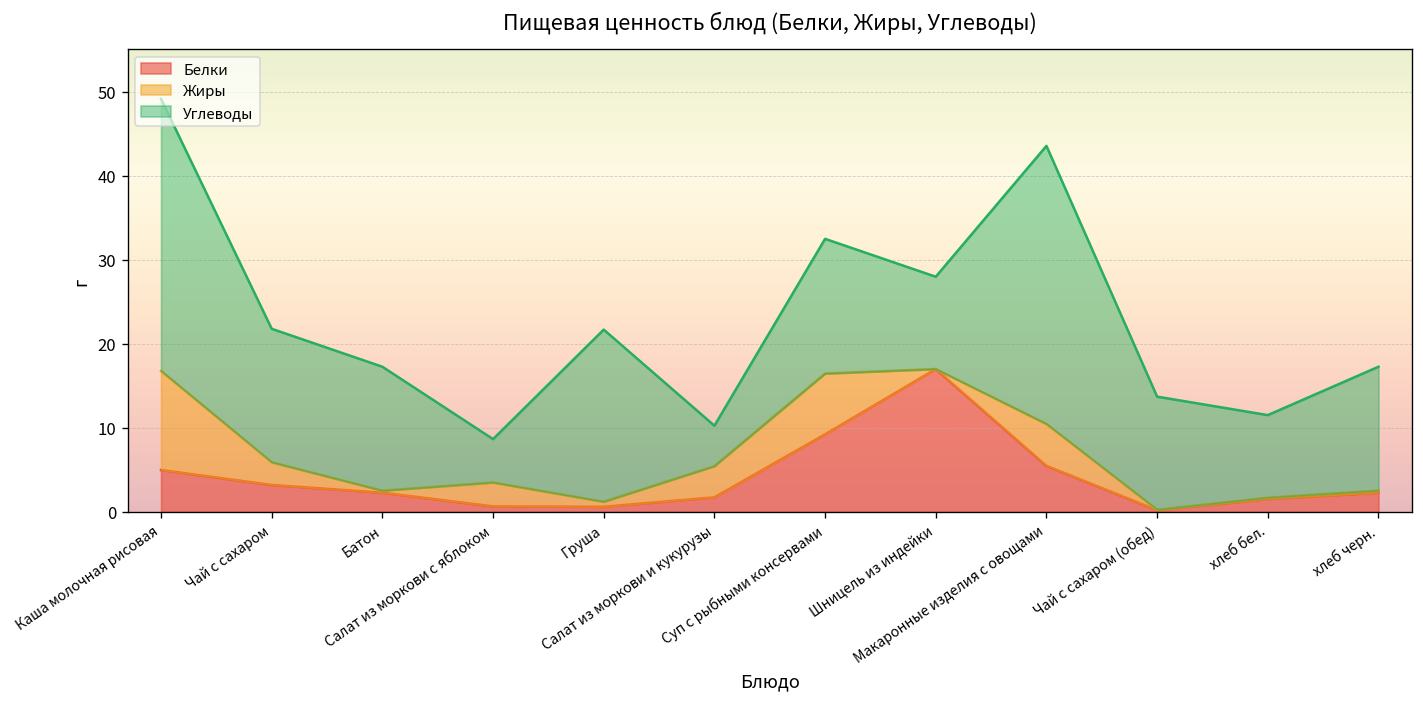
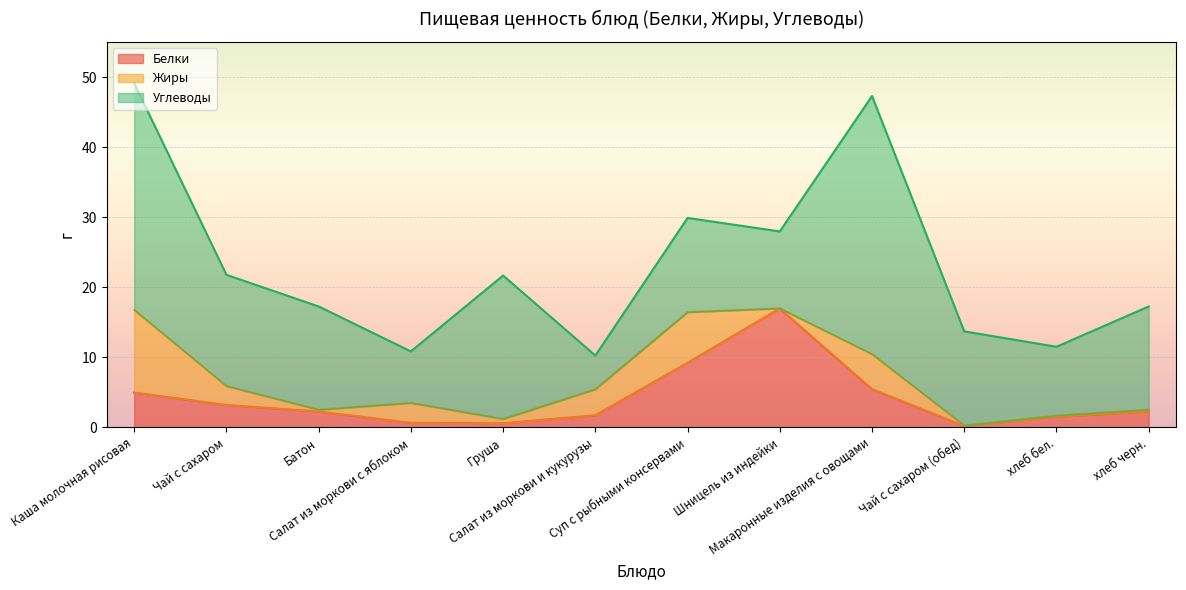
  {
    "Белки": {
      "Каша молочная рисовая": 5,
      "Чай с сахаром": 3,
      "Салат из моркови с яблоком": 1,
      "Груша": 1,
      "Салат из моркови и кукурузы": 2,
      "Суп с рыбными консервами": 9,
      "Макаронные изделия с овощами": 5
    },
    "Жиры": {
      "Каша молочная рисовая": 12,
      "Чай с сахаром": 3,
      "Салат из моркови с яблоком": 3,
      "Груша": 1,
      "Салат из моркови и кукурузы": 4,
      "Суп с рыбными консервами": 7,
      "Макаронные изделия с овощами": 5
    },
    "Углеводы": {
      "Чай с сахаром": 16,
      "Батон": 15,
-     "Салат из моркови с яблоком": 5,
+     "Салат из моркови с яблоком": 7,
      "Груша": 21,
      "Салат из моркови и кукурузы": 5,
-     "Суп с рыбными консервами": 16,
+     "Суп с рыбными консервами": 13,
      "Шницель из индейки": 11,
-     "Макаронные изделия с овощами": 33,
+     "Макаронные изделия с овощами": 37,
      "Чай с сахаром (обед)": 13,
      "хлеб бел.": 10,
      "хлеб черн.": 15
    }
  }
